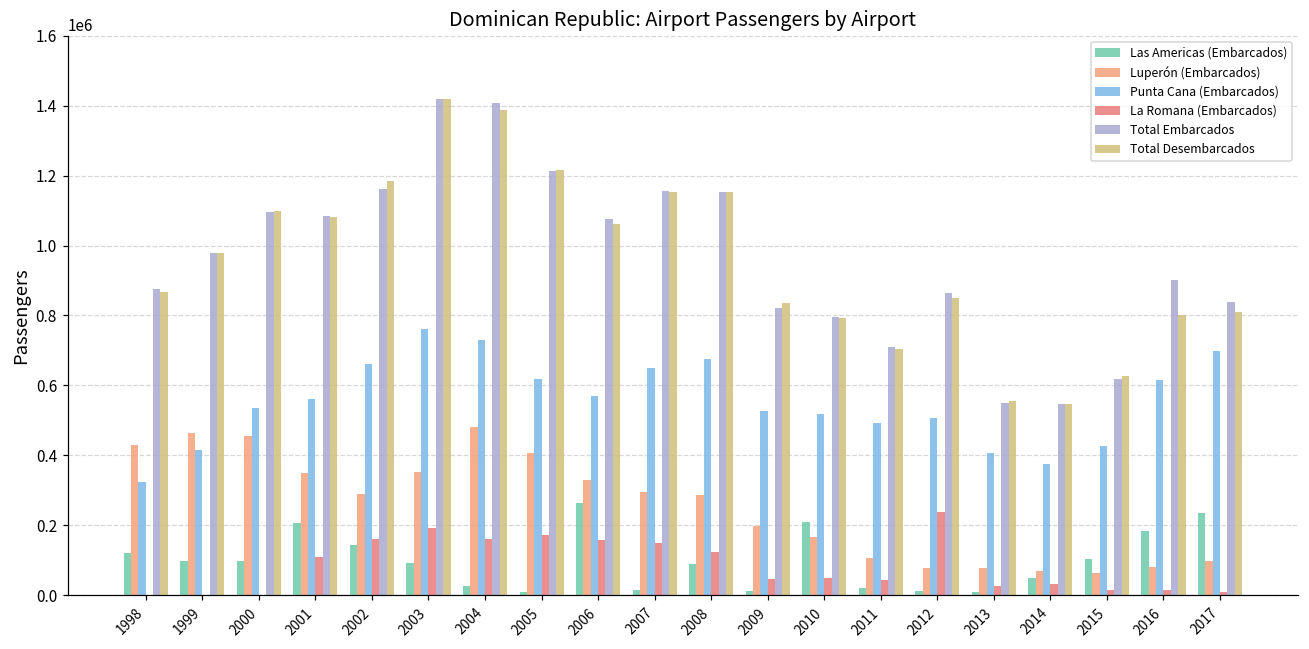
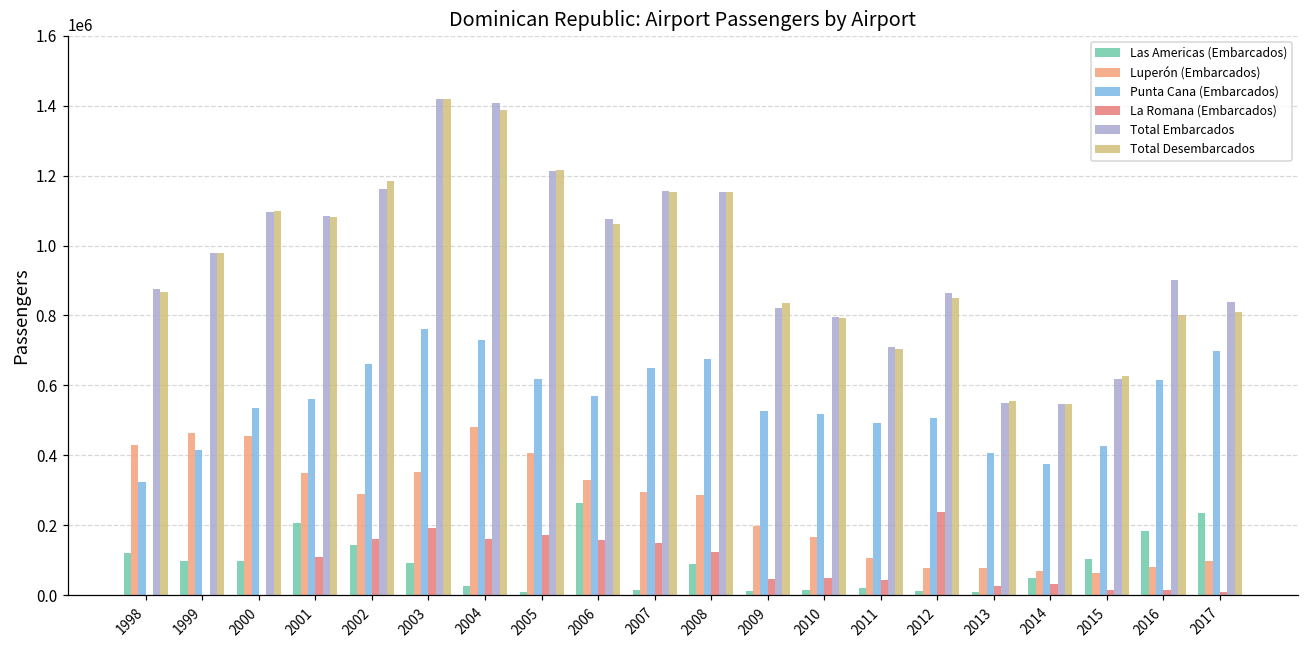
  {
    "Las Americas (Embarcados)": {
      "1998": 120000,
      "1999": 100000,
      "2000": 100000,
      "2001": 210000,
      "2002": 140000,
      "2003": 90000,
      "2004": 30000,
      "2005": 10000,
      "2006": 260000,
      "2007": 20000,
      "2008": 90000,
      "2009": 10000,
-     "2010": 210000,
+     "2010": 10000,
      "2011": 20000,
      "2012": 10000,
      "2013": 10000,
      "2014": 50000,
      "2015": 110000,
      "2016": 190000,
      "2017": 240000
    }
  }
